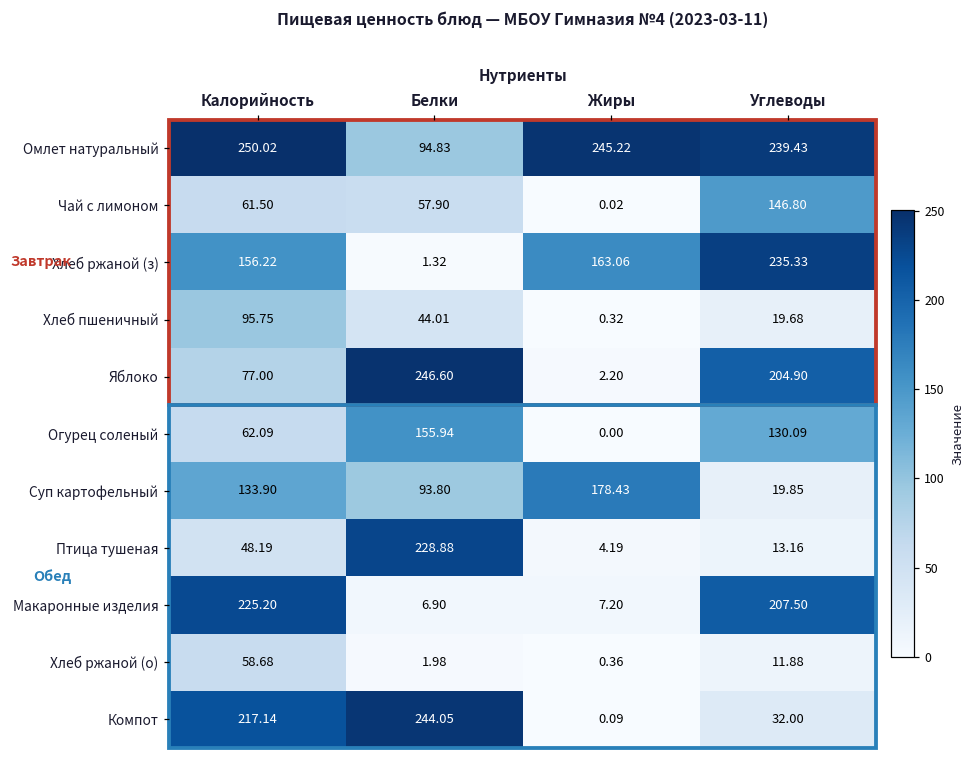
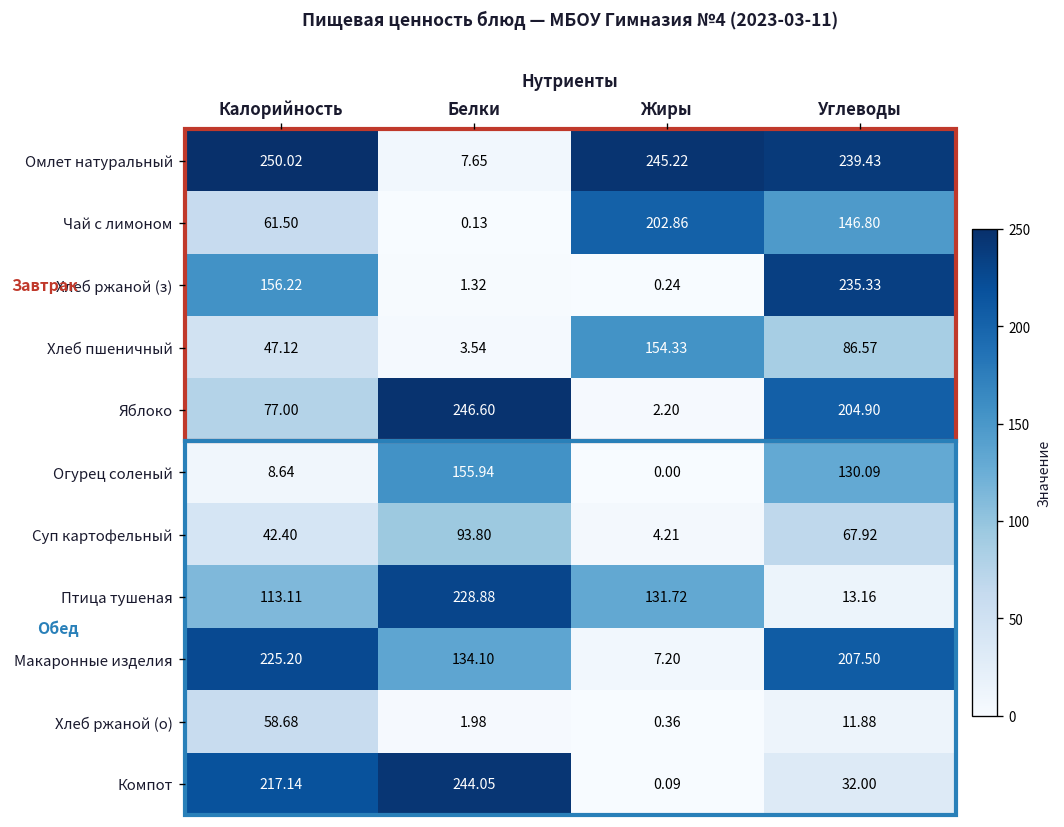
  {
    "Омлет натуральный": {
      "Калорийность": 250.02,
-     "Белки": 94.83,
+     "Белки": 7.65,
      "Жиры": 245.22,
      "Углеводы": 239.43
    },
    "Чай с лимоном": {
      "Калорийность": 61.50,
-     "Белки": 57.90,
-     "Жиры": 0.02,
+     "Белки": 0.13,
+     "Жиры": 202.86,
      "Углеводы": 146.80
    },
    "Хлеб ржаной (з)": {
      "Калорийность": 156.22,
      "Белки": 1.32,
-     "Жиры": 163.06,
+     "Жиры": 0.24,
      "Углеводы": 235.33
    },
    "Хлеб пшеничный": {
-     "Калорийность": 95.75,
-     "Белки": 44.01,
-     "Жиры": 0.32,
-     "Углеводы": 19.68
+     "Калорийность": 47.12,
+     "Белки": 3.54,
+     "Жиры": 154.33,
+     "Углеводы": 86.57
    },
    "Яблоко": {
      "Калорийность": 77.00,
      "Белки": 246.60,
      "Жиры": 2.20,
      "Углеводы": 204.90
    },
    "Огурец соленый": {
-     "Калорийность": 62.09,
+     "Калорийность": 8.64,
      "Белки": 155.94,
      "Жиры": 0.00,
      "Углеводы": 130.09
    },
    "Суп картофельный": {
-     "Калорийность": 133.90,
+     "Калорийность": 42.40,
      "Белки": 93.80,
-     "Жиры": 178.43,
-     "Углеводы": 19.85
+     "Жиры": 4.21,
+     "Углеводы": 67.92
    },
    "Птица тушеная": {
-     "Калорийность": 48.19,
+     "Калорийность": 113.11,
      "Белки": 228.88,
-     "Жиры": 4.19,
+     "Жиры": 131.72,
      "Углеводы": 13.16
    },
    "Макаронные изделия": {
      "Калорийность": 225.20,
-     "Белки": 6.90,
+     "Белки": 134.10,
      "Жиры": 7.20,
      "Углеводы": 207.50
    },
    "Хлеб ржаной (о)": {
      "Калорийность": 58.68,
      "Белки": 1.98,
      "Жиры": 0.36,
      "Углеводы": 11.88
    },
    "Компот": {
      "Калорийность": 217.14,
      "Белки": 244.05,
      "Жиры": 0.09,
      "Углеводы": 32.00
    }
  }
